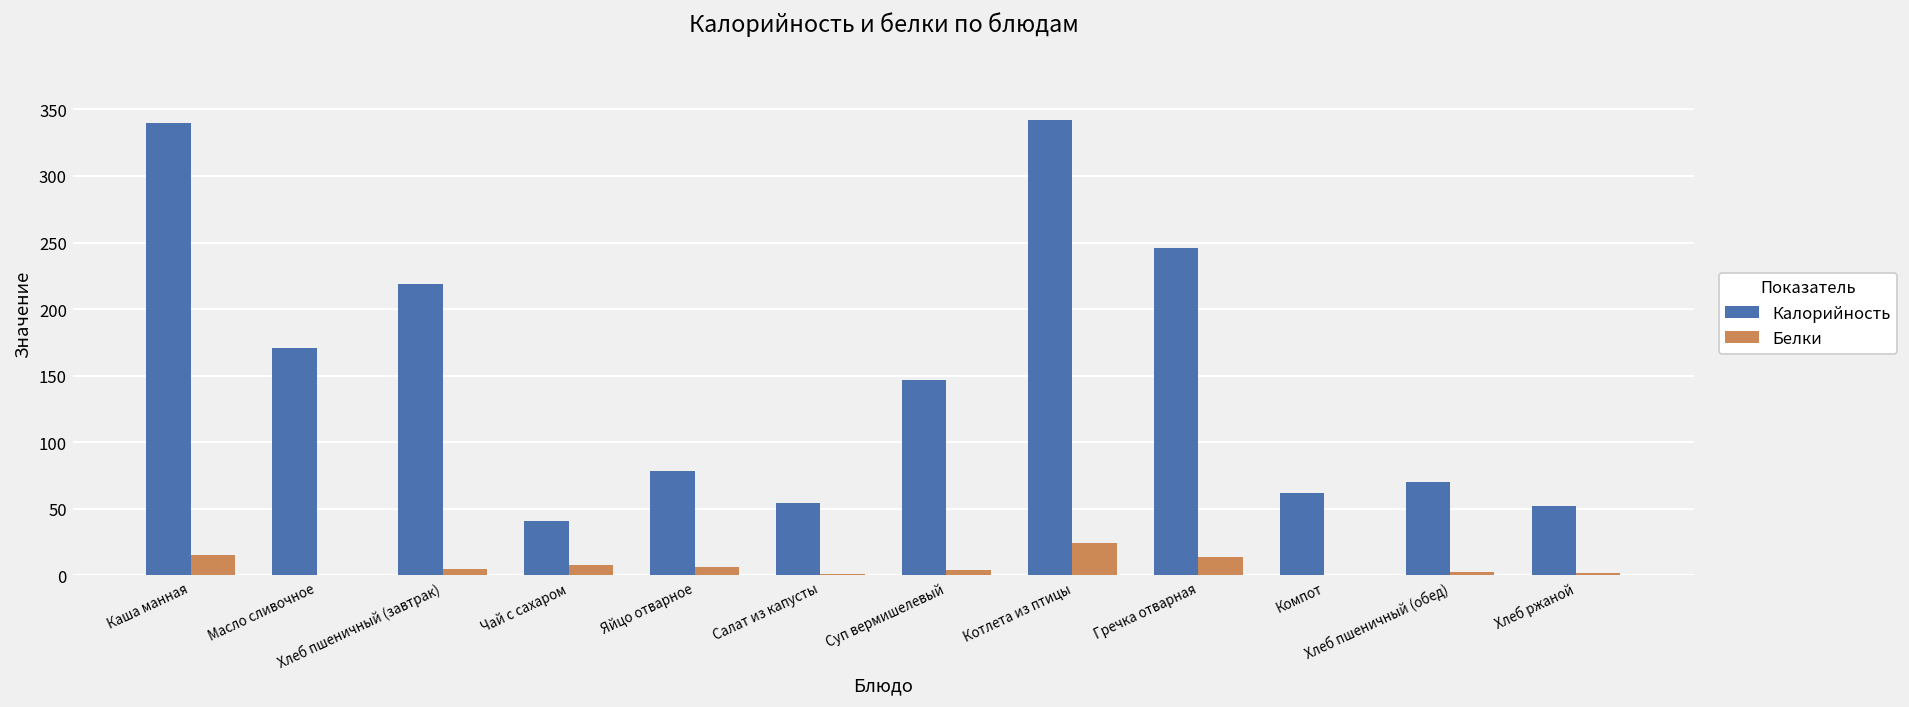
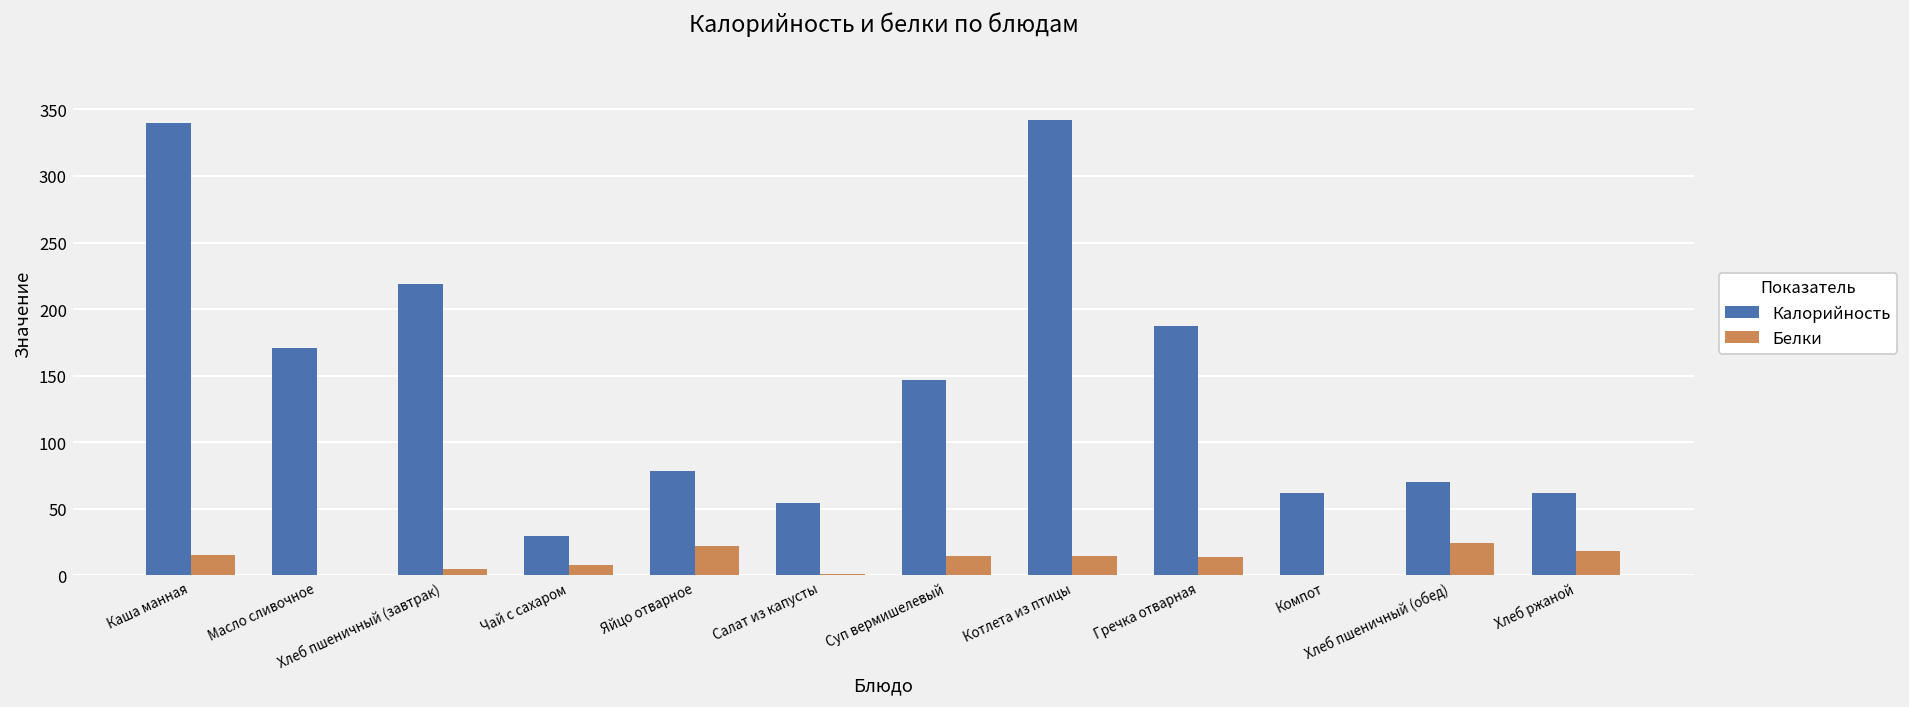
  {
    "Калорийность": {
      "Каша манная": 340,
      "Масло сливочное": 171,
      "Хлеб пшеничный (завтрак)": 219,
-     "Чай с сахаром": 41,
+     "Чай с сахаром": 30,
      "Яйцо отварное": 79,
      "Салат из капусты": 54,
      "Суп вермишелевый": 147,
      "Котлета из птицы": 342,
-     "Гречка отварная": 246,
+     "Гречка отварная": 188,
      "Компот": 62,
      "Хлеб пшеничный (обед)": 71,
-     "Хлеб ржаной": 52
+     "Хлеб ржаной": 62
    },
    "Белки": {
      "Каша манная": 15,
      "Хлеб пшеничный (завтрак)": 5,
      "Чай с сахаром": 8,
-     "Яйцо отварное": 6,
-     "Суп вермишелевый": 4,
-     "Котлета из птицы": 24,
+     "Яйцо отварное": 22,
+     "Суп вермишелевый": 15,
+     "Котлета из птицы": 15,
      "Гречка отварная": 14,
-     "Хлеб пшеничный (обед)": 2,
-     "Хлеб ржаной": 2
+     "Хлеб пшеничный (обед)": 24,
+     "Хлеб ржаной": 18
    }
  }
